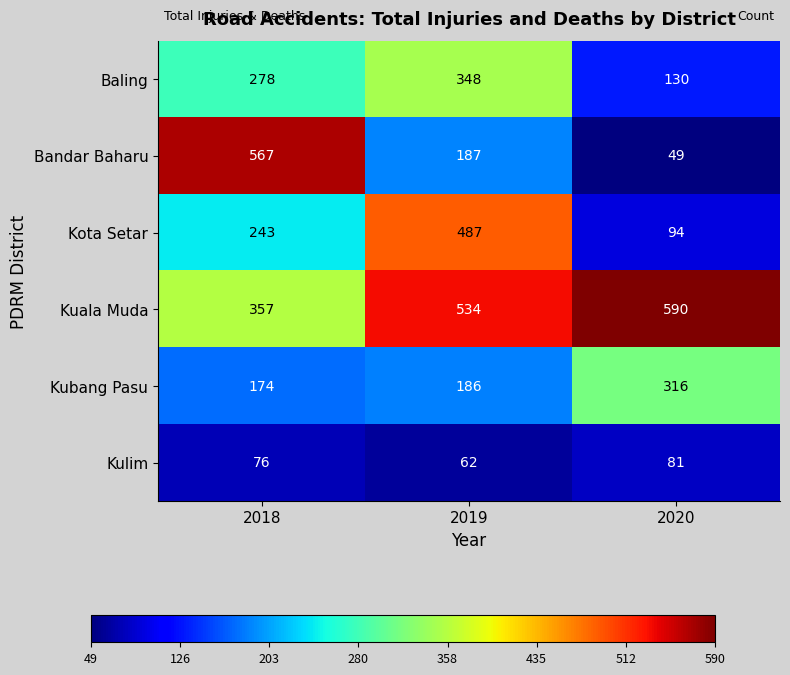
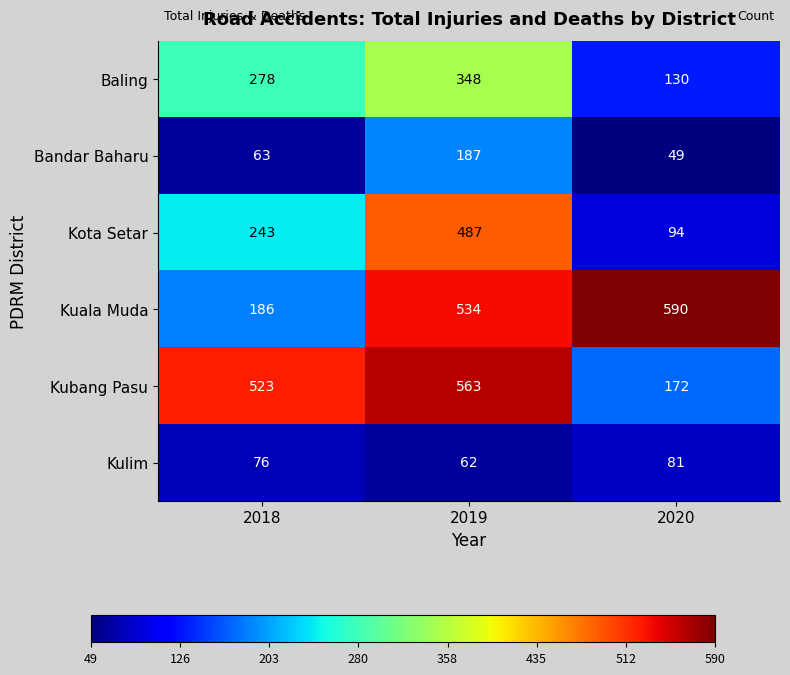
  {
    "Baling": {
      "2018": 278,
      "2019": 348,
      "2020": 130
    },
    "Bandar Baharu": {
-     "2018": 567,
+     "2018": 63,
      "2019": 187,
      "2020": 49
    },
    "Kota Setar": {
      "2018": 243,
      "2019": 487,
      "2020": 94
    },
    "Kuala Muda": {
-     "2018": 357,
+     "2018": 186,
      "2019": 534,
      "2020": 590
    },
    "Kubang Pasu": {
-     "2018": 174,
-     "2019": 186,
-     "2020": 316
+     "2018": 523,
+     "2019": 563,
+     "2020": 172
    },
    "Kulim": {
      "2018": 76,
      "2019": 62,
      "2020": 81
    }
  }
